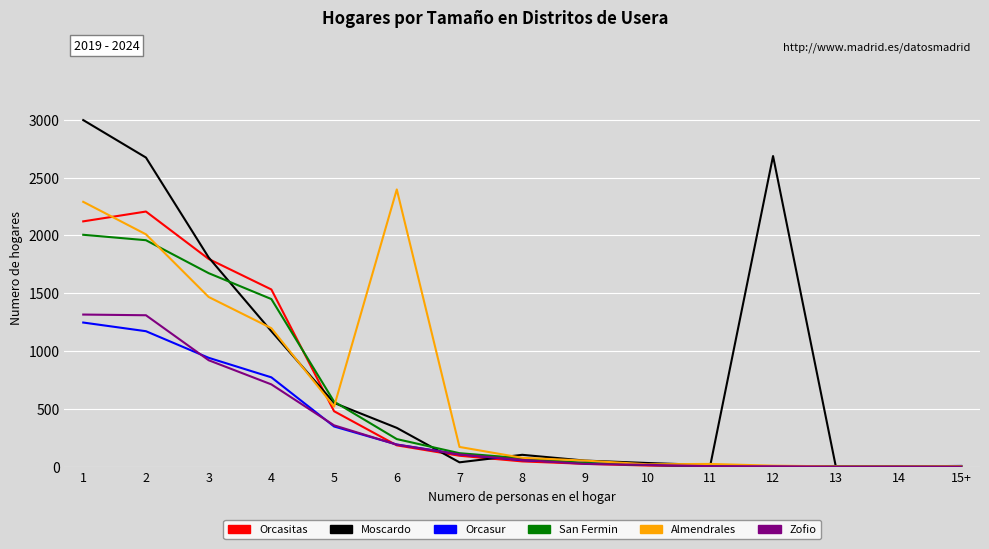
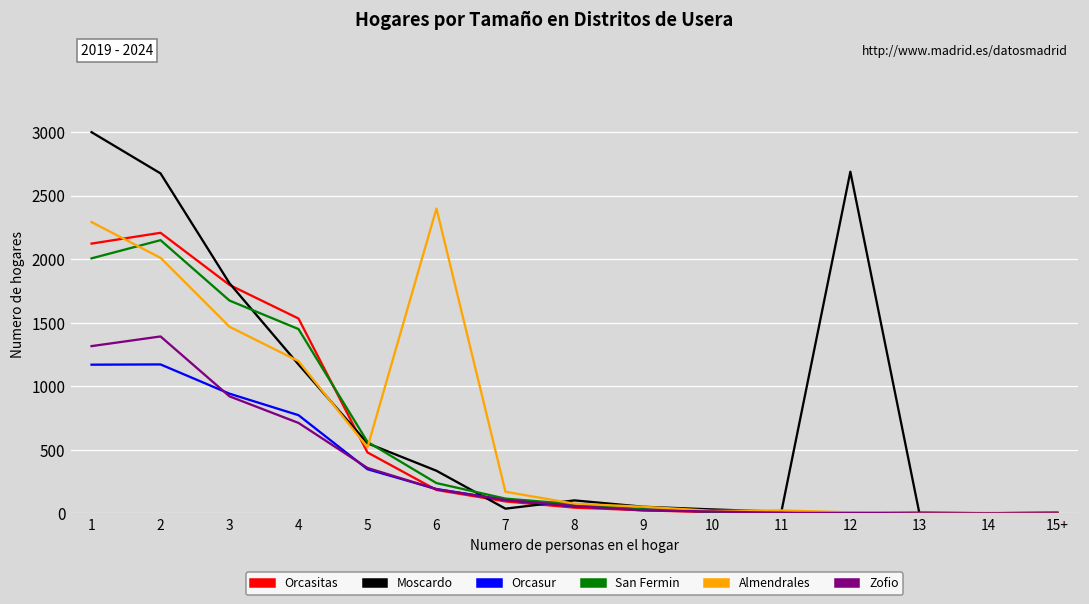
  {
    "Orcasitas": {
      "1": 2120,
      "2": 2210,
      "4": 1530,
      "5": 480
    },
    "Moscardo": {
      "1": 3000,
      "2": 2670,
      "4": 1170,
      "6": 340,
      "7": 40,
      "8": 100,
      "12": 2690
    },
    "Orcasur": {
-     "1": 1250,
+     "1": 1170,
      "2": 1170,
      "4": 770
    },
    "San Fermin": {
      "1": 2010,
-     "2": 1960,
+     "2": 2150,
      "3": 1670,
      "4": 1450,
      "6": 240
    },
    "Almendrales": {
      "1": 2290,
      "2": 2010,
      "3": 1470,
      "4": 1200,
      "5": 520,
      "6": 2400,
      "7": 170
    },
    "Zofio": {
      "1": 1320,
-     "2": 1310,
+     "2": 1390,
      "4": 710
    }
  }
